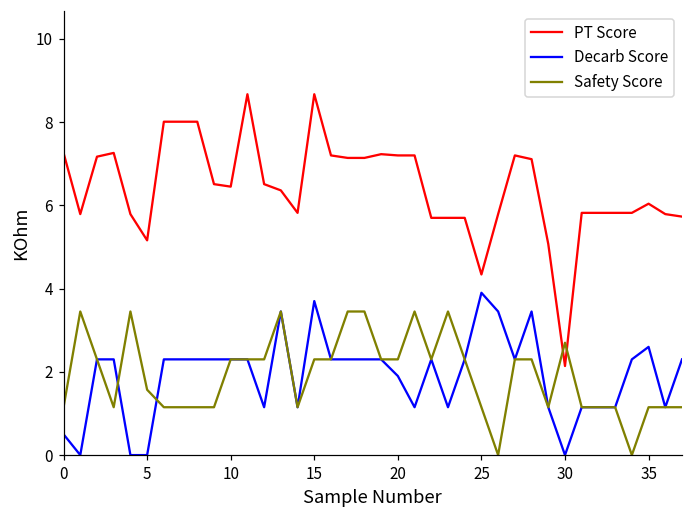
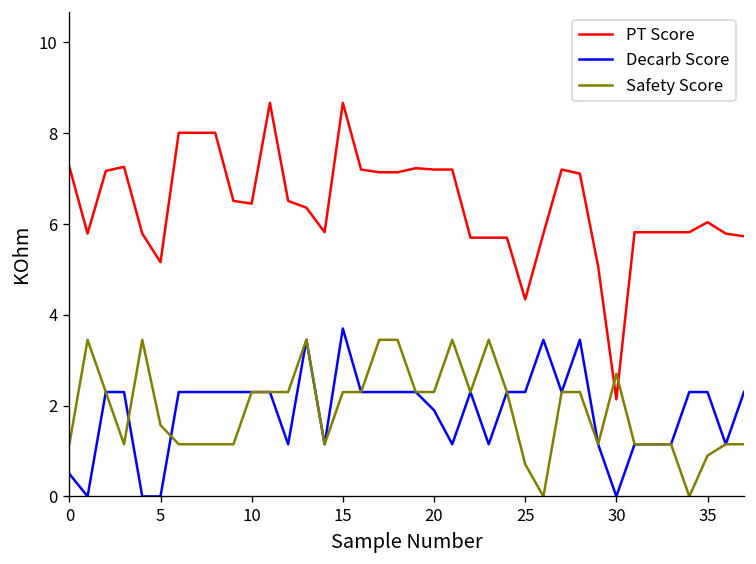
  {
    "PT Score": {
      "0": 7.3,
      "5": 5.2,
      "10": 6.5,
      "15": 8.7,
      "20": 7.2,
      "25": 4.3,
      "30": 2.1,
      "35": 6.0
    },
    "Decarb Score": {
      "0": 0.5,
      "5": 0.0,
      "15": 3.7,
      "20": 1.9,
-     "25": 3.9,
+     "25": 2.3,
      "30": 0.0,
-     "35": 2.6
+     "35": 2.3
    },
    "Safety Score": {
      "0": 1.2,
      "5": 1.6,
      "15": 2.3,
      "20": 2.3,
-     "25": 1.2,
+     "25": 0.7,
      "30": 2.7,
-     "35": 1.2
+     "35": 0.9
    }
  }
